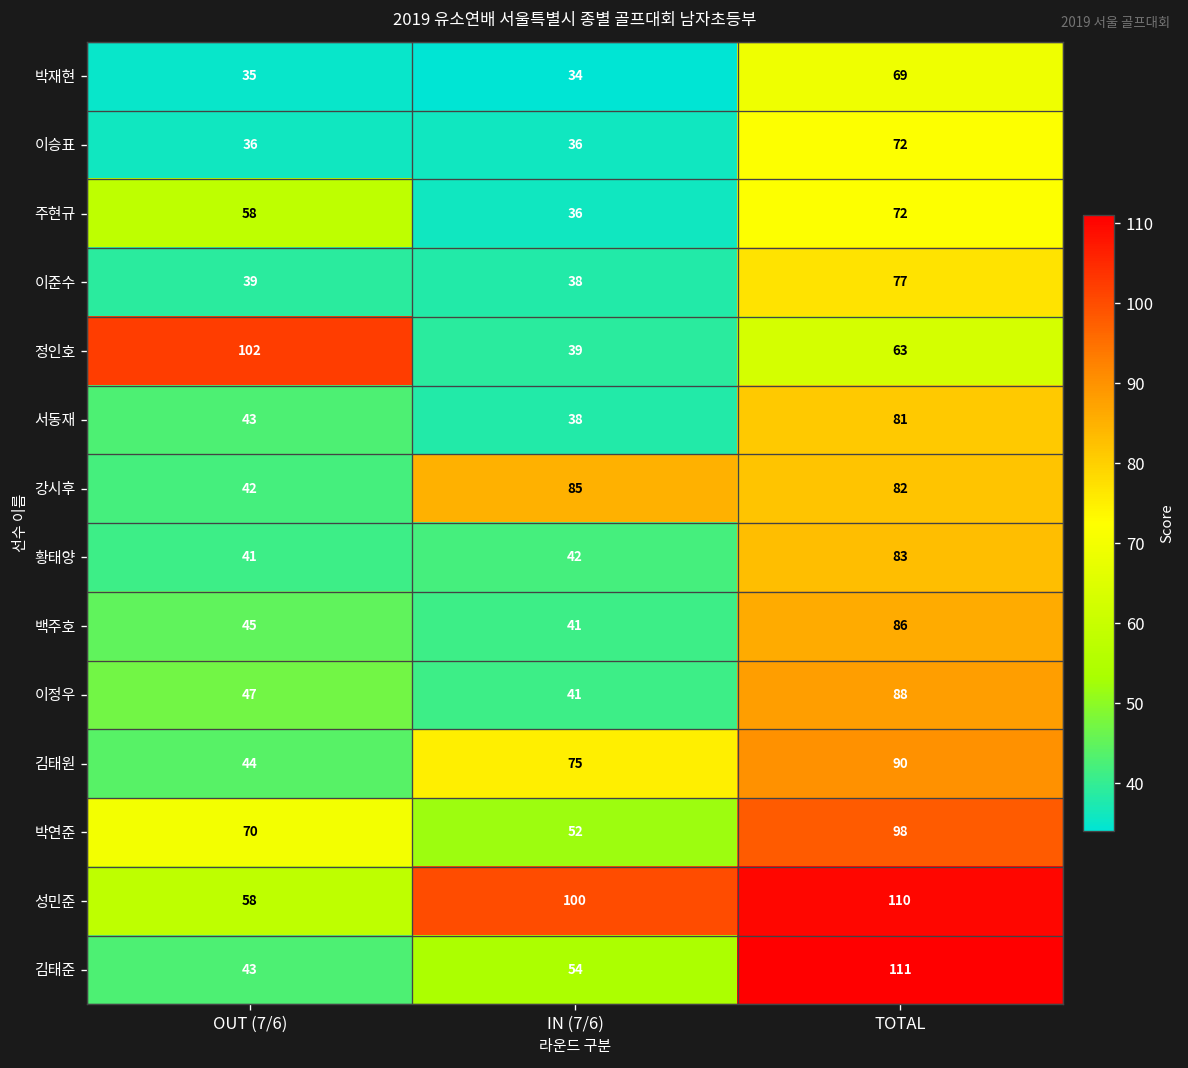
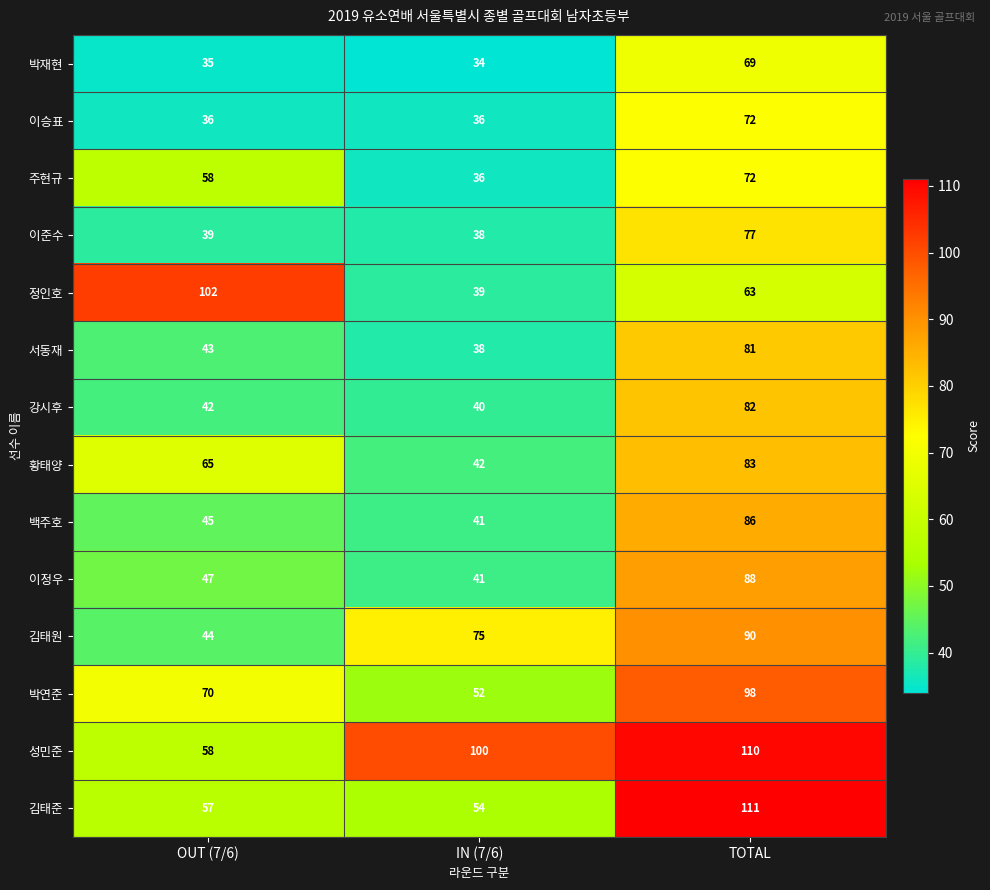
  {
    "박재현": {
      "OUT (7/6)": 35,
      "IN (7/6)": 34,
      "TOTAL": 69
    },
    "이승표": {
      "OUT (7/6)": 36,
      "IN (7/6)": 36,
      "TOTAL": 72
    },
    "주현규": {
      "OUT (7/6)": 58,
      "IN (7/6)": 36,
      "TOTAL": 72
    },
    "이준수": {
      "OUT (7/6)": 39,
      "IN (7/6)": 38,
      "TOTAL": 77
    },
    "정인호": {
      "OUT (7/6)": 102,
      "IN (7/6)": 39,
      "TOTAL": 63
    },
    "서동재": {
      "OUT (7/6)": 43,
      "IN (7/6)": 38,
      "TOTAL": 81
    },
    "강시후": {
      "OUT (7/6)": 42,
-     "IN (7/6)": 85,
+     "IN (7/6)": 40,
      "TOTAL": 82
    },
    "황태양": {
-     "OUT (7/6)": 41,
+     "OUT (7/6)": 65,
      "IN (7/6)": 42,
      "TOTAL": 83
    },
    "백주호": {
      "OUT (7/6)": 45,
      "IN (7/6)": 41,
      "TOTAL": 86
    },
    "이정우": {
      "OUT (7/6)": 47,
      "IN (7/6)": 41,
      "TOTAL": 88
    },
    "김태원": {
      "OUT (7/6)": 44,
      "IN (7/6)": 75,
      "TOTAL": 90
    },
    "박연준": {
      "OUT (7/6)": 70,
      "IN (7/6)": 52,
      "TOTAL": 98
    },
    "성민준": {
      "OUT (7/6)": 58,
      "IN (7/6)": 100,
      "TOTAL": 110
    },
    "김태준": {
-     "OUT (7/6)": 43,
+     "OUT (7/6)": 57,
      "IN (7/6)": 54,
      "TOTAL": 111
    }
  }
